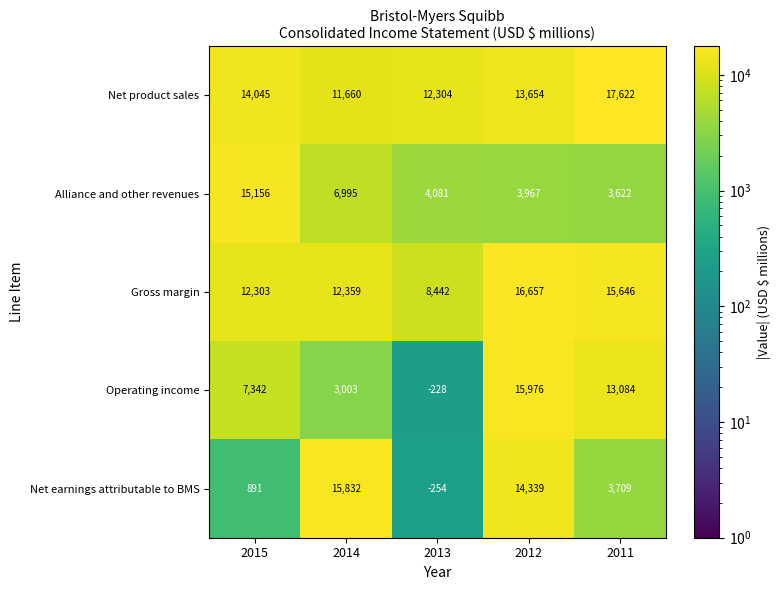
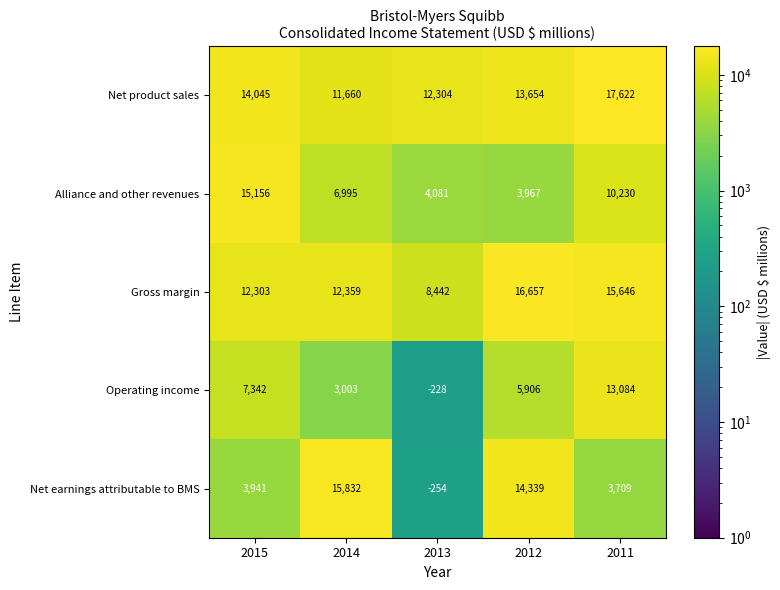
  {
    "Net product sales": {
      "2015": "14,045",
      "2014": "11,660",
      "2013": "12,304",
      "2012": "13,654",
      "2011": "17,622"
    },
    "Alliance and other revenues": {
      "2015": "15,156",
      "2014": "6,995",
      "2013": "4,081",
      "2012": "3,967",
-     "2011": "3,622"
+     "2011": "10,230"
    },
    "Gross margin": {
      "2015": "12,303",
      "2014": "12,359",
      "2013": "8,442",
      "2012": "16,657",
      "2011": "15,646"
    },
    "Operating income": {
      "2015": "7,342",
      "2014": "3,003",
      "2013": "-228",
-     "2012": "15,976",
+     "2012": "5,906",
      "2011": "13,084"
    },
    "Net earnings attributable to BMS": {
-     "2015": "891",
+     "2015": "3,941",
      "2014": "15,832",
      "2013": "-254",
      "2012": "14,339",
      "2011": "3,709"
    }
  }
